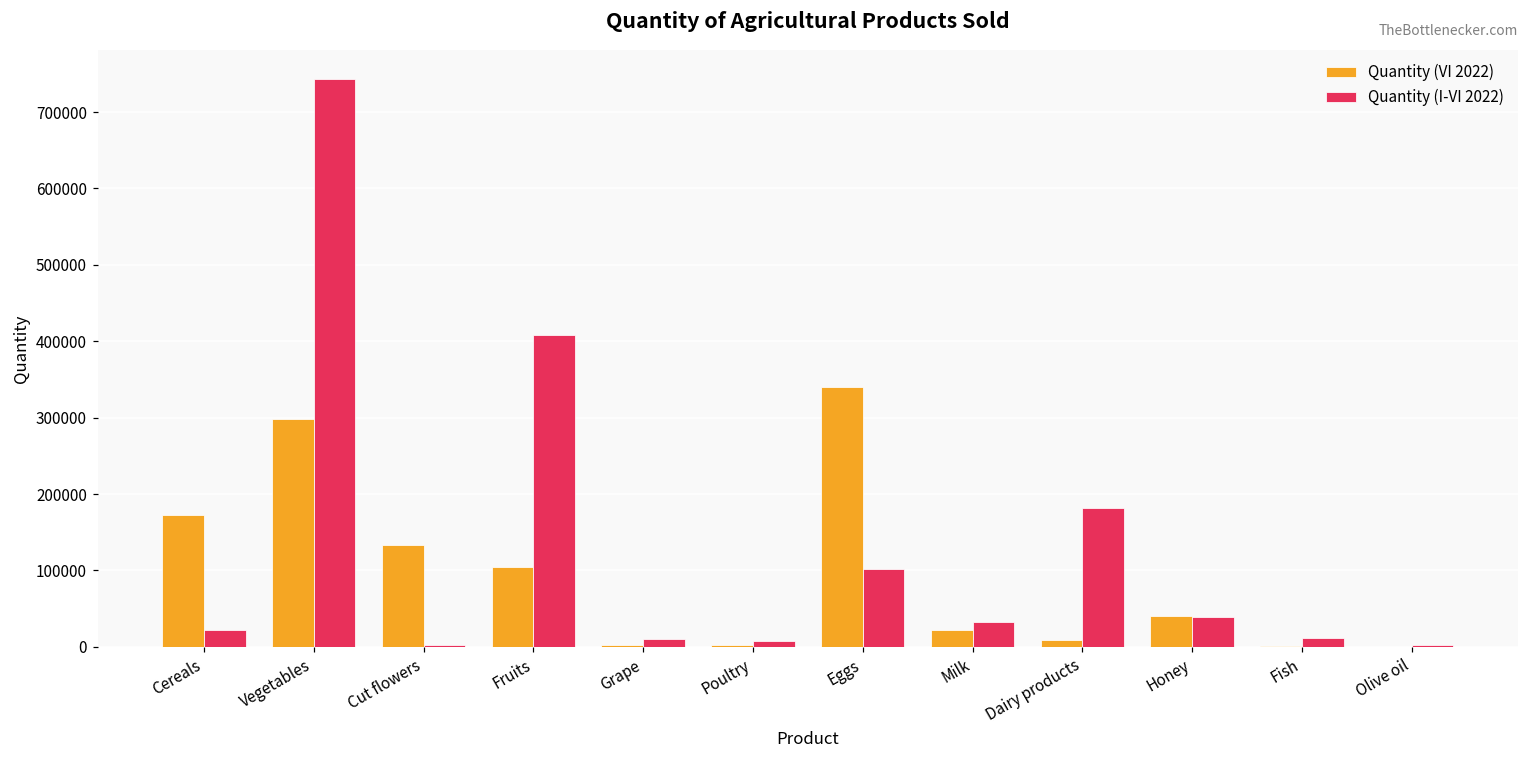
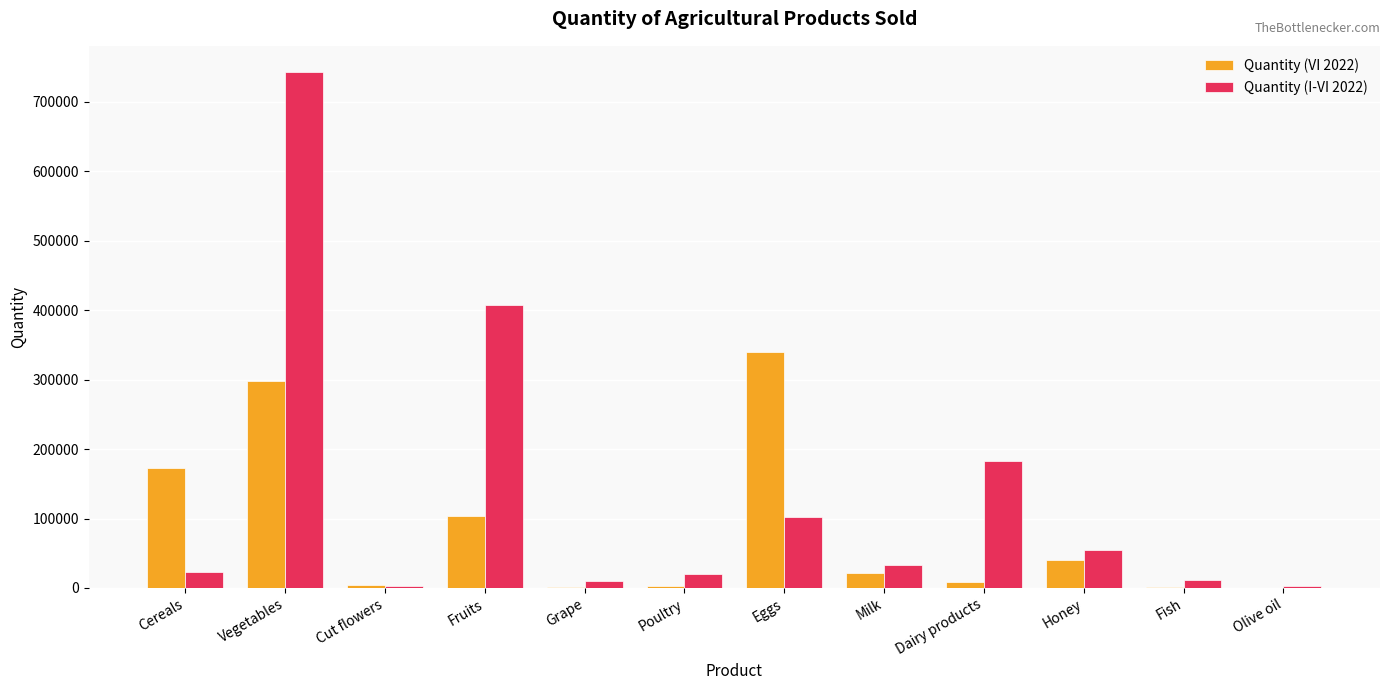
  {
    "Quantity (VI 2022)": {
      "Cereals": 170000,
      "Vegetables": 300000,
-     "Cut flowers": 130000,
+     "Cut flowers": 0,
      "Fruits": 100000,
      "Eggs": 340000,
      "Milk": 20000,
      "Dairy products": 10000,
      "Honey": 40000
    },
    "Quantity (I-VI 2022)": {
      "Cereals": 20000,
      "Vegetables": 740000,
      "Fruits": 410000,
      "Grape": 10000,
-     "Poultry": 10000,
+     "Poultry": 20000,
      "Eggs": 100000,
      "Milk": 30000,
      "Dairy products": 180000,
-     "Honey": 40000,
+     "Honey": 60000,
      "Fish": 10000
    }
  }
